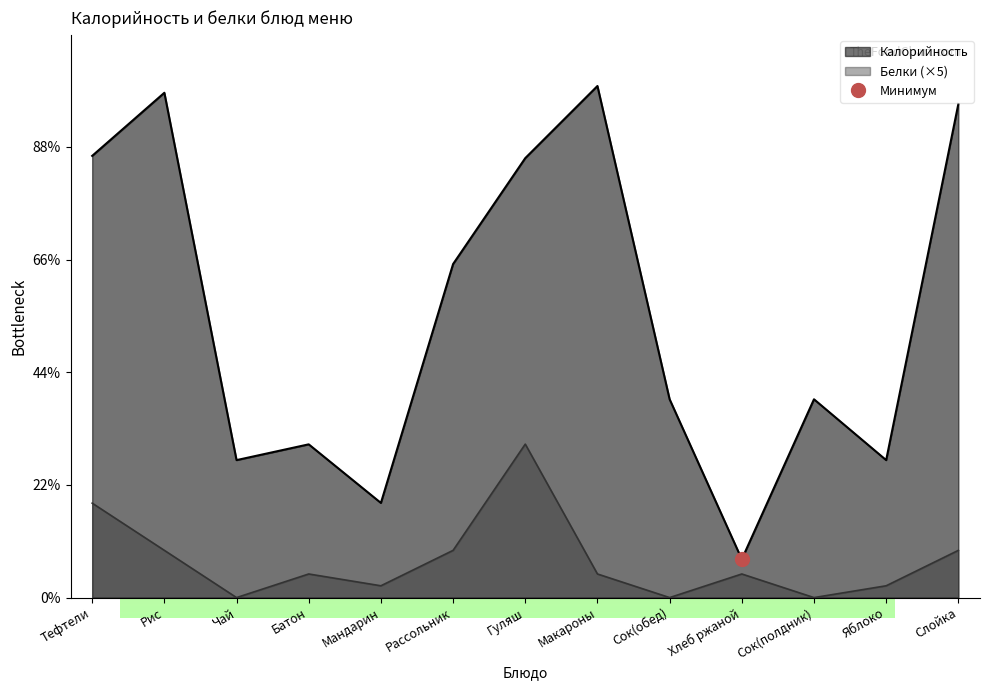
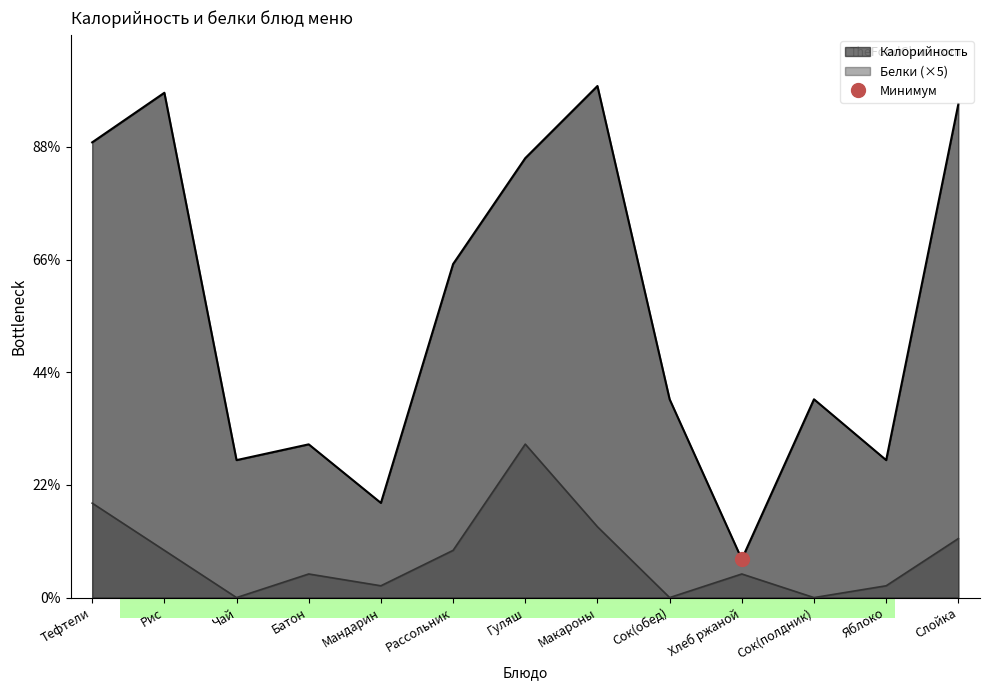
  {
    "Калорийность": {
-     "Тефтели": "86%",
+     "Тефтели": "89%",
      "Рассольник": "65%",
      "Макароны": "100%",
      "Сок(полдник)": "39%",
      "Слойка": "96%"
    },
    "Белки (×5)": {
      "Тефтели": "18%",
      "Рассольник": "9%",
-     "Макароны": "5%",
+     "Макароны": "14%",
      "Хлеб ржаной": "5%",
      "Сок(полдник)": "0%",
-     "Слойка": "9%"
+     "Слойка": "12%"
    }
  }
